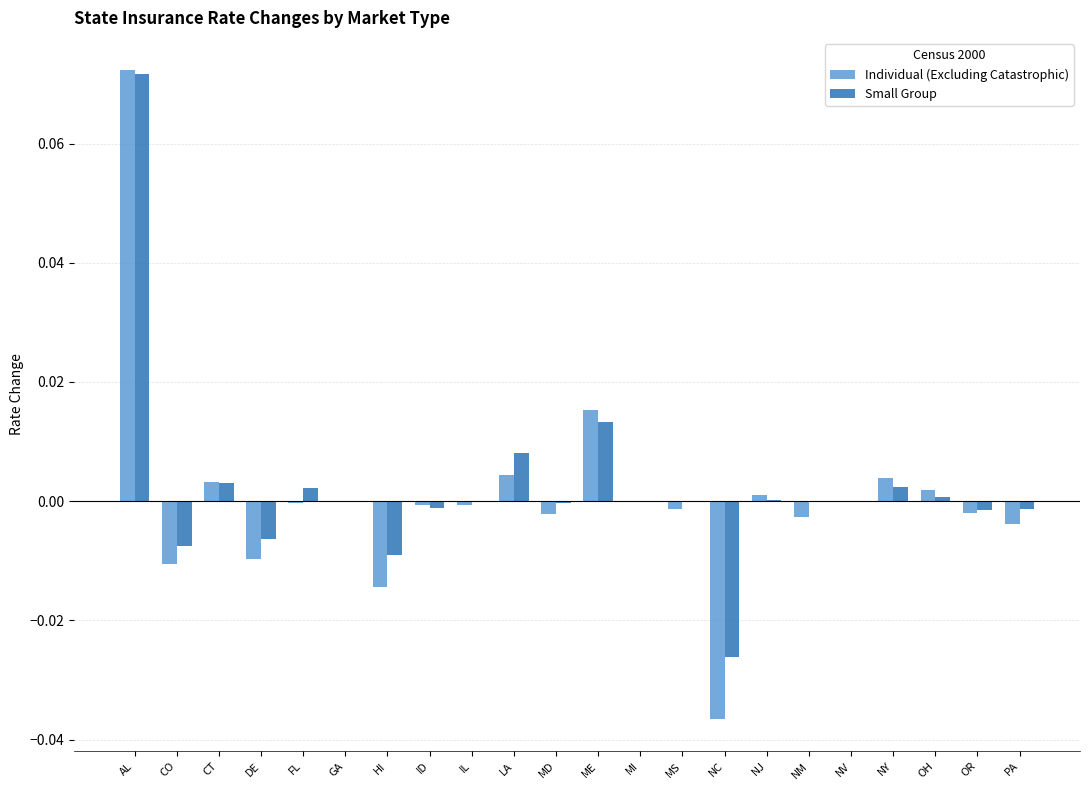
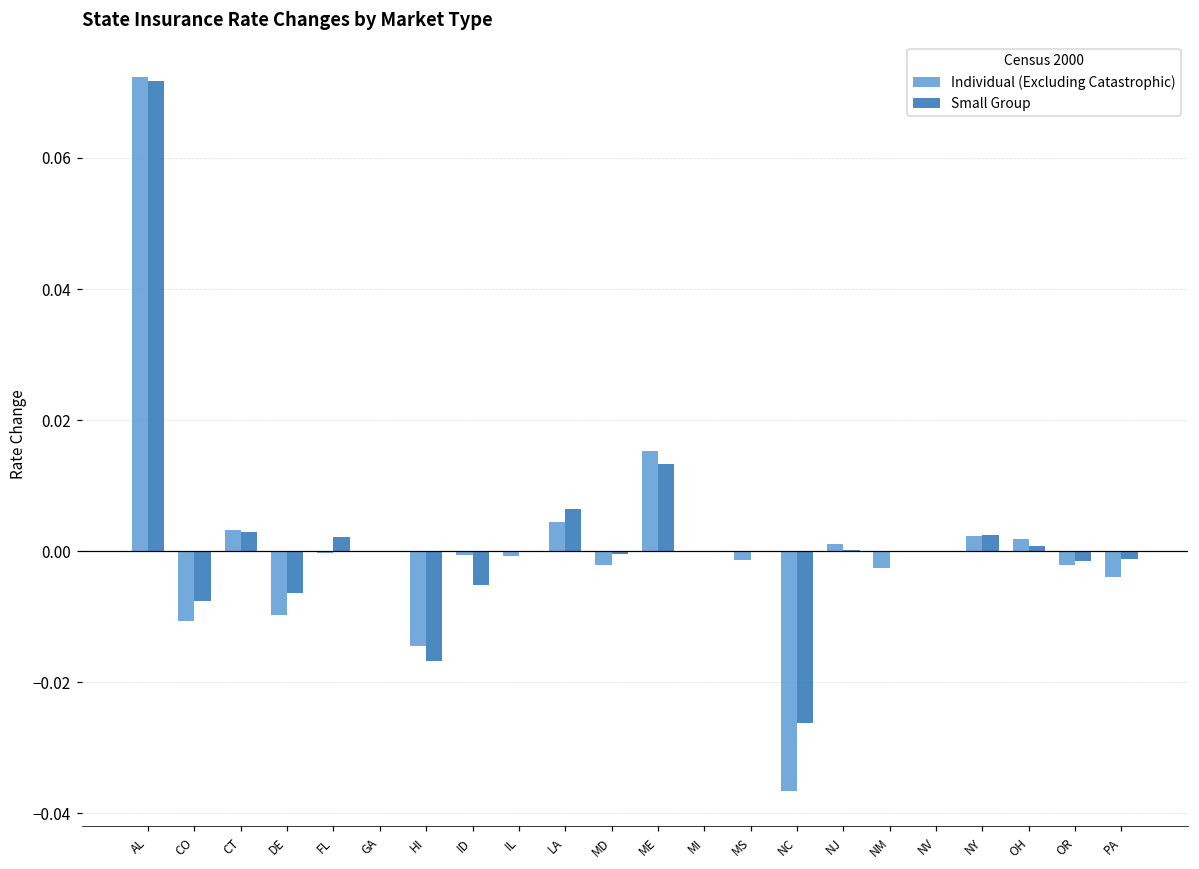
  {
    "Individual (Excluding Catastrophic)": {
      "AL": 0.072,
      "CO": -0.011,
      "CT": 0.003,
      "DE": -0.010,
      "HI": -0.014,
      "ID": -0.001,
      "IL": -0.001,
      "LA": 0.004,
      "MD": -0.002,
      "ME": 0.015,
      "MS": -0.001,
      "NC": -0.037,
      "NJ": 0.001,
      "NM": -0.003,
-     "NY": 0.004,
+     "NY": 0.002,
      "OH": 0.002,
      "OR": -0.002,
      "PA": -0.004
    },
    "Small Group": {
      "AL": 0.072,
      "CO": -0.008,
      "CT": 0.003,
      "DE": -0.006,
      "FL": 0.002,
-     "HI": -0.009,
-     "ID": -0.001,
+     "HI": -0.017,
+     "ID": -0.005,
      "IL": 0.000,
-     "LA": 0.008,
+     "LA": 0.006,
      "ME": 0.013,
      "NC": -0.026,
      "NM": 0.000,
      "NY": 0.002,
      "OH": 0.001,
      "OR": -0.001,
      "PA": -0.001
    }
  }
